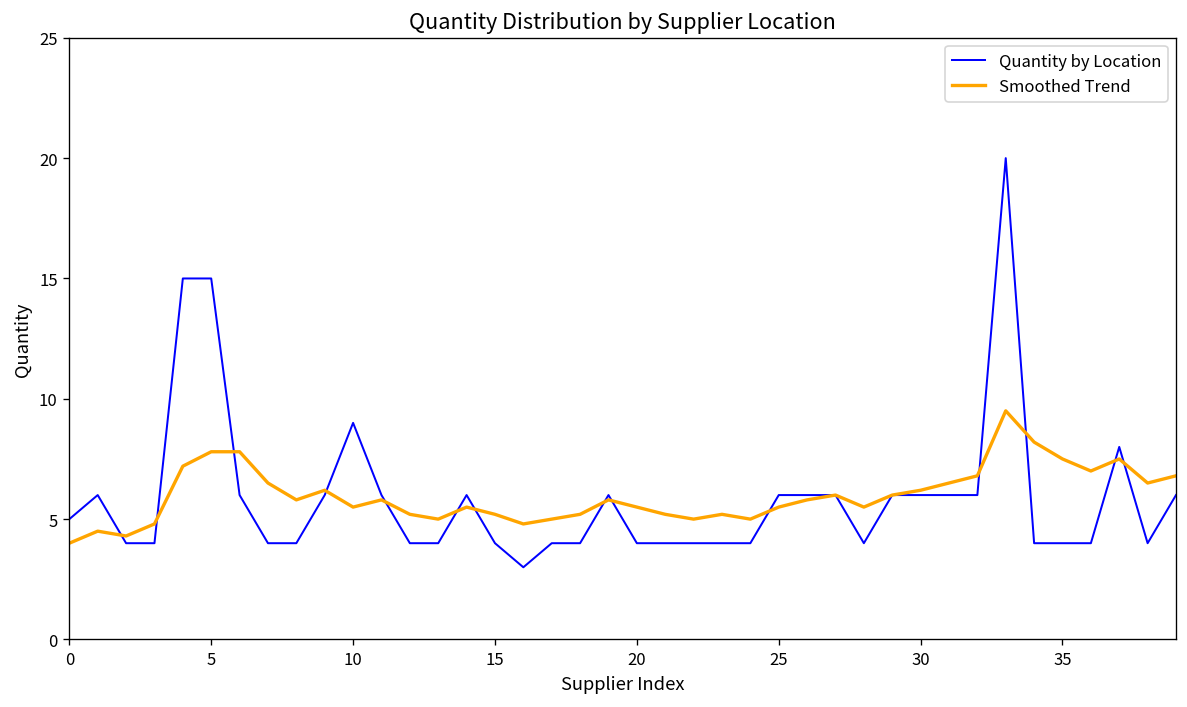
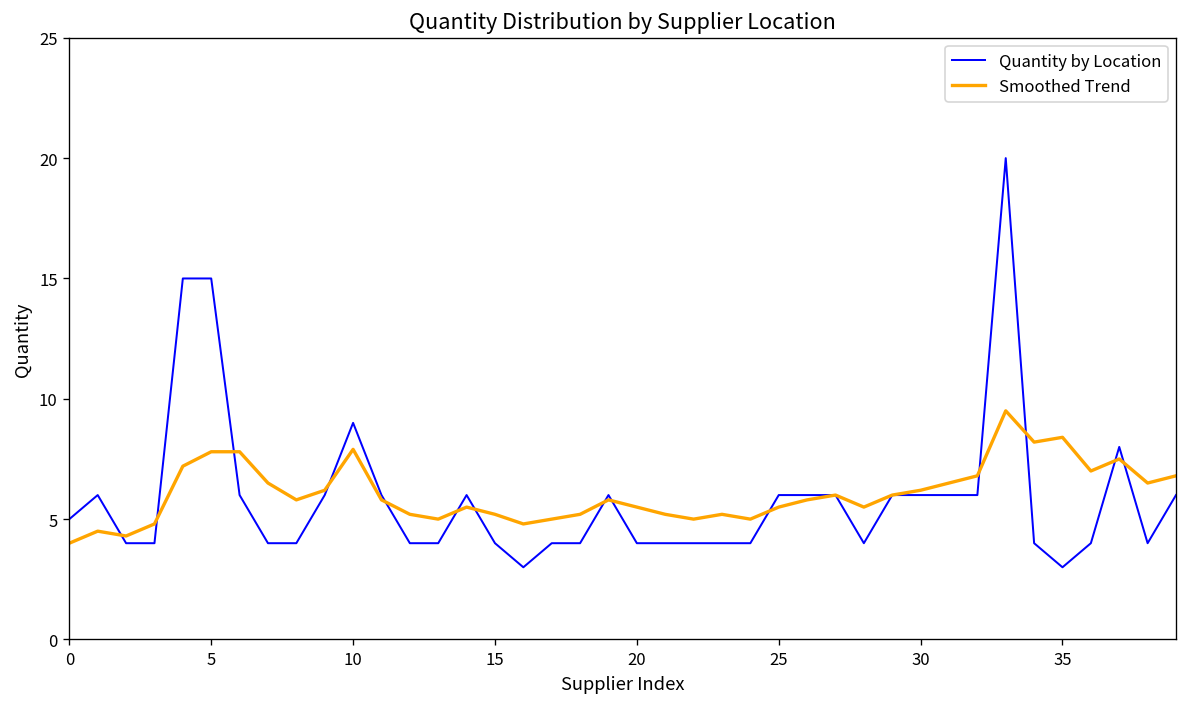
  {
    "Quantity by Location": {
      "0": 5,
      "5": 15,
      "10": 9,
      "15": 4,
      "20": 4,
      "25": 6,
      "30": 6,
-     "35": 4
+     "35": 3
    },
    "Smoothed Trend": {
      "0": 4.0,
      "5": 7.8,
-     "10": 5.5,
+     "10": 7.9,
      "15": 5.2,
      "20": 5.5,
      "25": 5.5,
      "30": 6.2,
-     "35": 7.5
+     "35": 8.4
    }
  }
